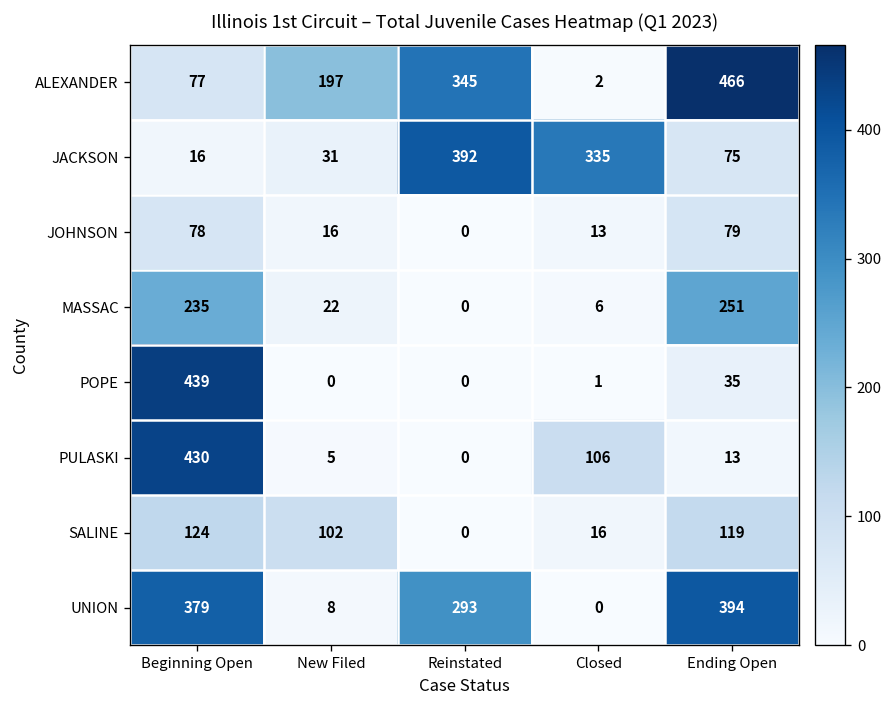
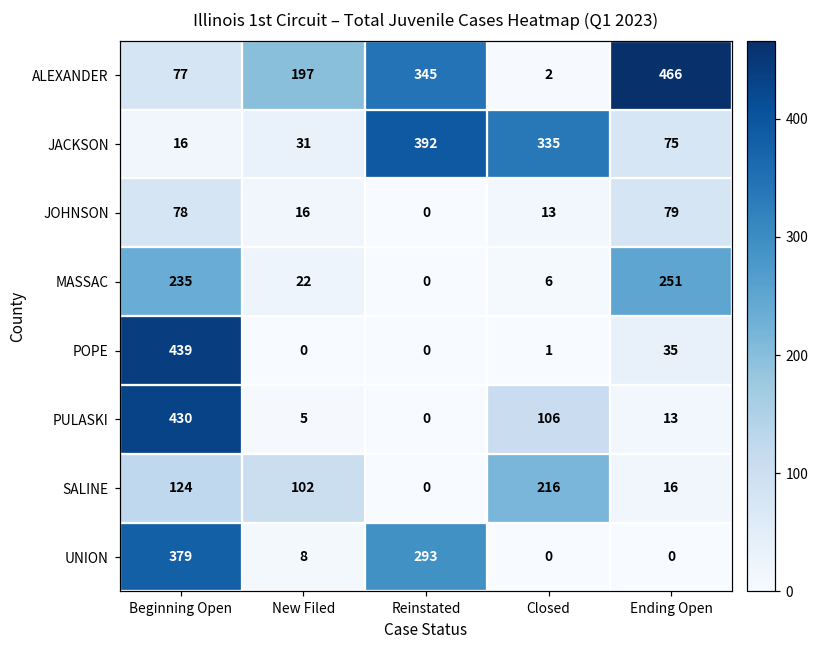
  {
    "ALEXANDER": {
      "Beginning Open": 77,
      "New Filed": 197,
      "Reinstated": 345,
      "Closed": 2,
      "Ending Open": 466
    },
    "JACKSON": {
      "Beginning Open": 16,
      "New Filed": 31,
      "Reinstated": 392,
      "Closed": 335,
      "Ending Open": 75
    },
    "JOHNSON": {
      "Beginning Open": 78,
      "New Filed": 16,
      "Reinstated": 0,
      "Closed": 13,
      "Ending Open": 79
    },
    "MASSAC": {
      "Beginning Open": 235,
      "New Filed": 22,
      "Reinstated": 0,
      "Closed": 6,
      "Ending Open": 251
    },
    "POPE": {
      "Beginning Open": 439,
      "New Filed": 0,
      "Reinstated": 0,
      "Closed": 1,
      "Ending Open": 35
    },
    "PULASKI": {
      "Beginning Open": 430,
      "New Filed": 5,
      "Reinstated": 0,
      "Closed": 106,
      "Ending Open": 13
    },
    "SALINE": {
      "Beginning Open": 124,
      "New Filed": 102,
      "Reinstated": 0,
-     "Closed": 16,
-     "Ending Open": 119
+     "Closed": 216,
+     "Ending Open": 16
    },
    "UNION": {
      "Beginning Open": 379,
      "New Filed": 8,
      "Reinstated": 293,
      "Closed": 0,
-     "Ending Open": 394
+     "Ending Open": 0
    }
  }
